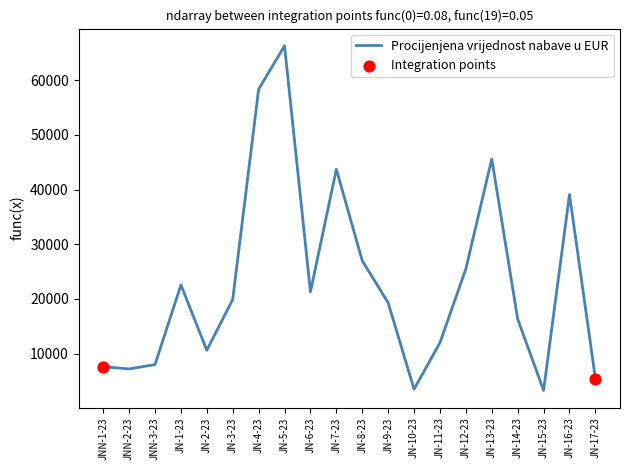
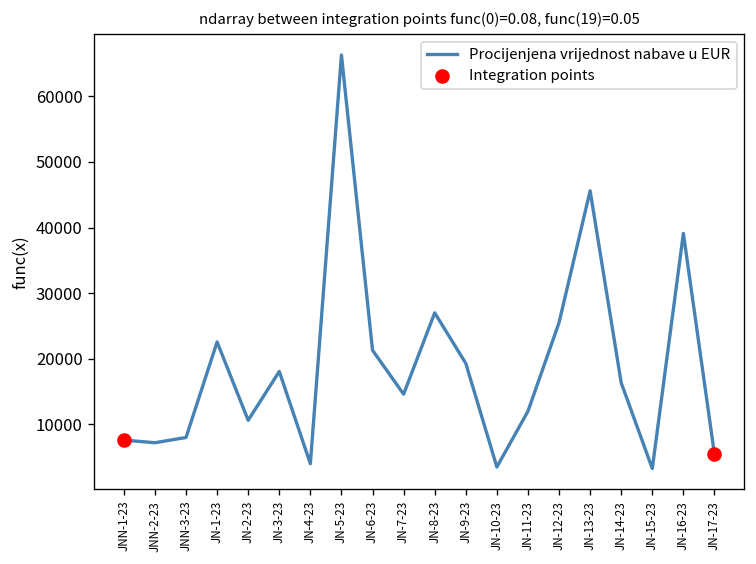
  {
    "Procijenjena vrijednost nabave u EUR": {
      "JNN-2-23": 7000,
      "JNN-3-23": 8000,
      "JN-1-23": 23000,
      "JN-2-23": 11000,
-     "JN-3-23": 20000,
-     "JN-4-23": 58000,
+     "JN-3-23": 18000,
+     "JN-4-23": 4000,
      "JN-5-23": 66000,
      "JN-6-23": 21000,
-     "JN-7-23": 44000,
+     "JN-7-23": 15000,
      "JN-8-23": 27000,
      "JN-9-23": 19000,
      "JN-10-23": 4000,
      "JN-11-23": 12000,
      "JN-12-23": 26000,
      "JN-13-23": 46000,
      "JN-14-23": 16000,
      "JN-15-23": 3000,
      "JN-16-23": 39000
    }
  }
